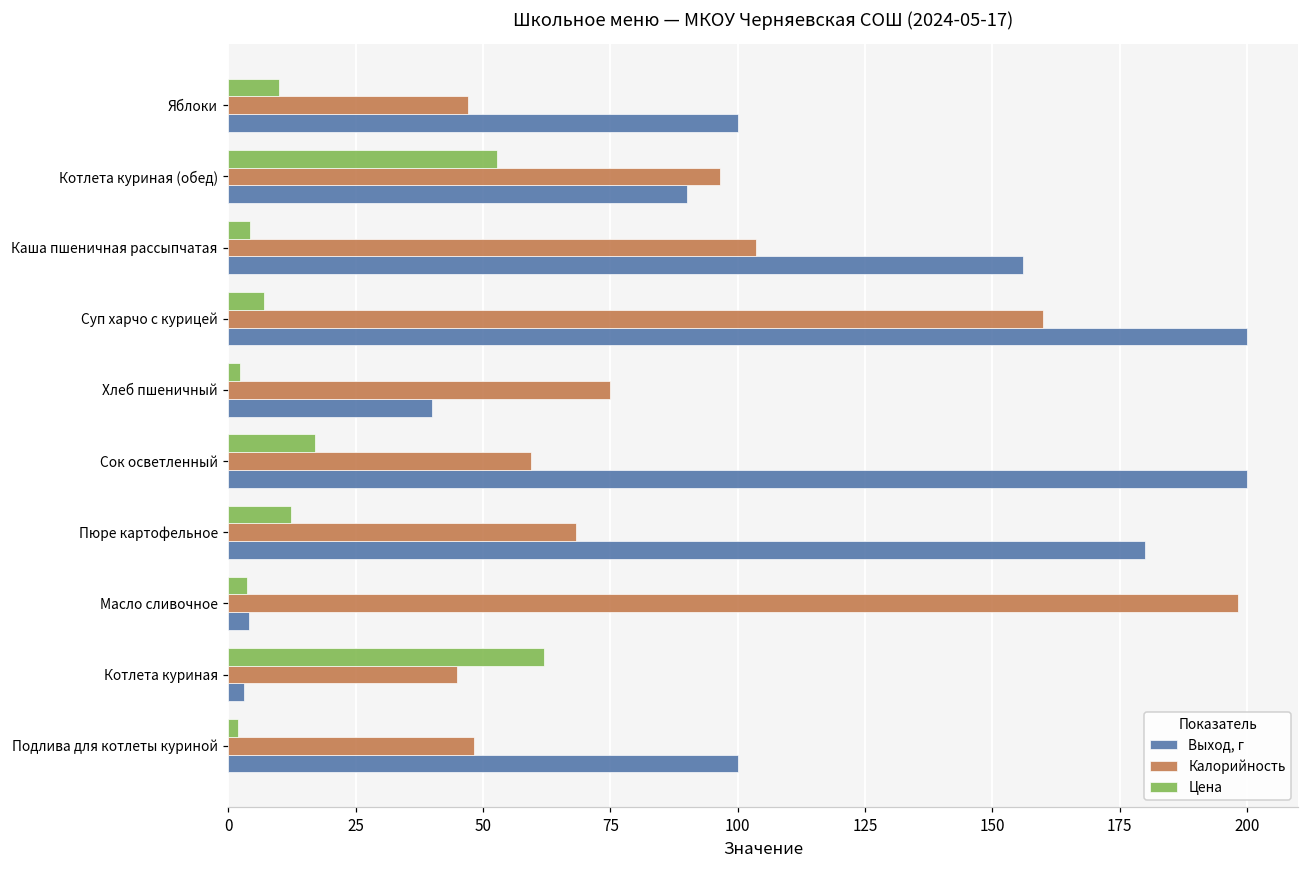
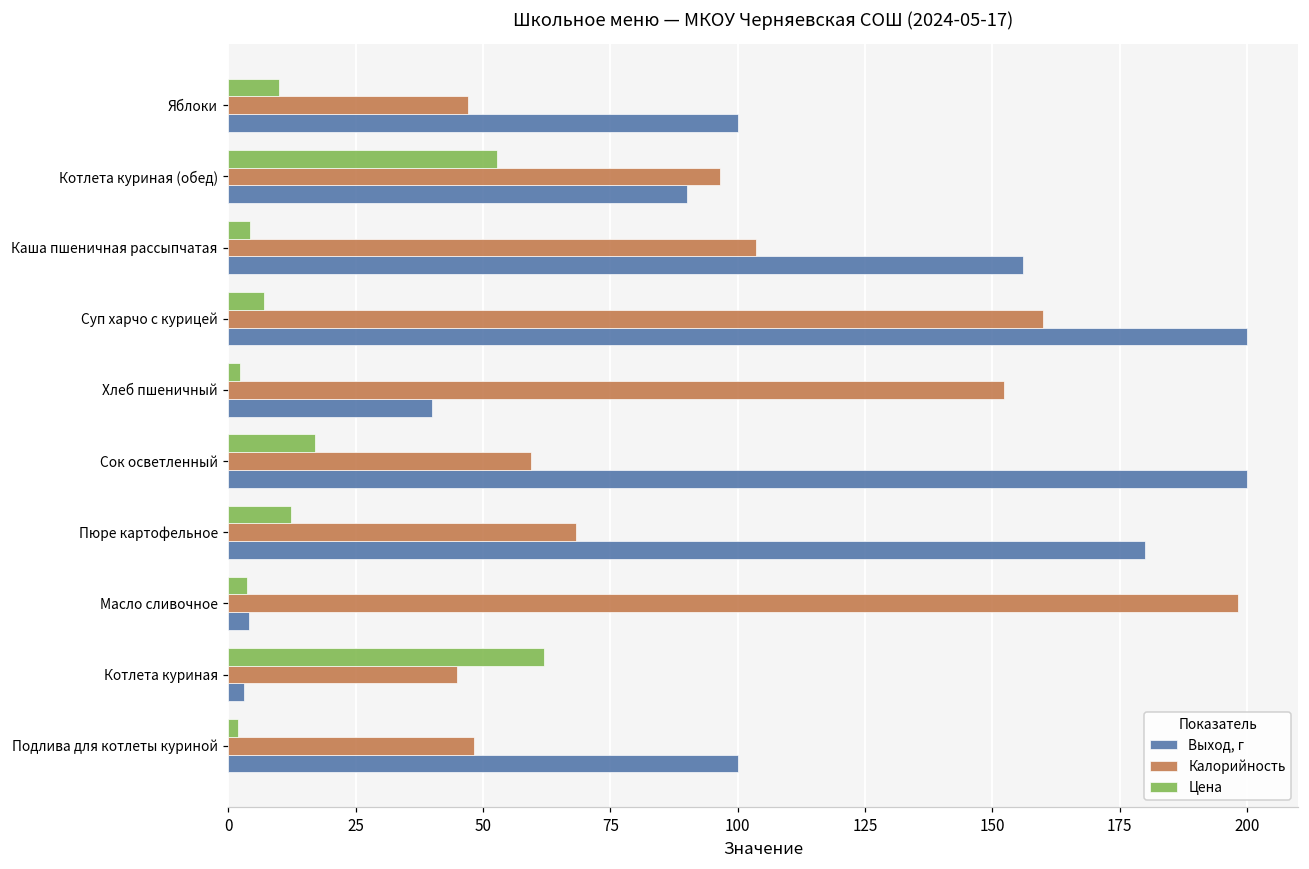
  {
    "Выход, г": {
      "Яблоки": 100,
      "Котлета куриная (обед)": 90,
      "Каша пшеничная рассыпчатая": 156,
      "Суп харчо с курицей": 200,
      "Хлеб пшеничный": 40,
      "Сок осветленный": 200,
      "Пюре картофельное": 180,
      "Масло сливочное": 4,
      "Котлета куриная": 3,
      "Подлива для котлеты куриной": 100
    },
    "Калорийность": {
      "Яблоки": 47,
      "Котлета куриная (обед)": 97,
      "Каша пшеничная рассыпчатая": 104,
      "Суп харчо с курицей": 160,
-     "Хлеб пшеничный": 75,
+     "Хлеб пшеничный": 152,
      "Сок осветленный": 59,
      "Пюре картофельное": 68,
      "Масло сливочное": 198,
      "Котлета куриная": 45,
      "Подлива для котлеты куриной": 48
    },
    "Цена": {
      "Яблоки": 10,
      "Котлета куриная (обед)": 53,
      "Каша пшеничная рассыпчатая": 4,
      "Суп харчо с курицей": 7,
      "Хлеб пшеничный": 2,
      "Сок осветленный": 17,
      "Пюре картофельное": 12,
      "Масло сливочное": 4,
      "Котлета куриная": 62,
      "Подлива для котлеты куриной": 2
    }
  }
